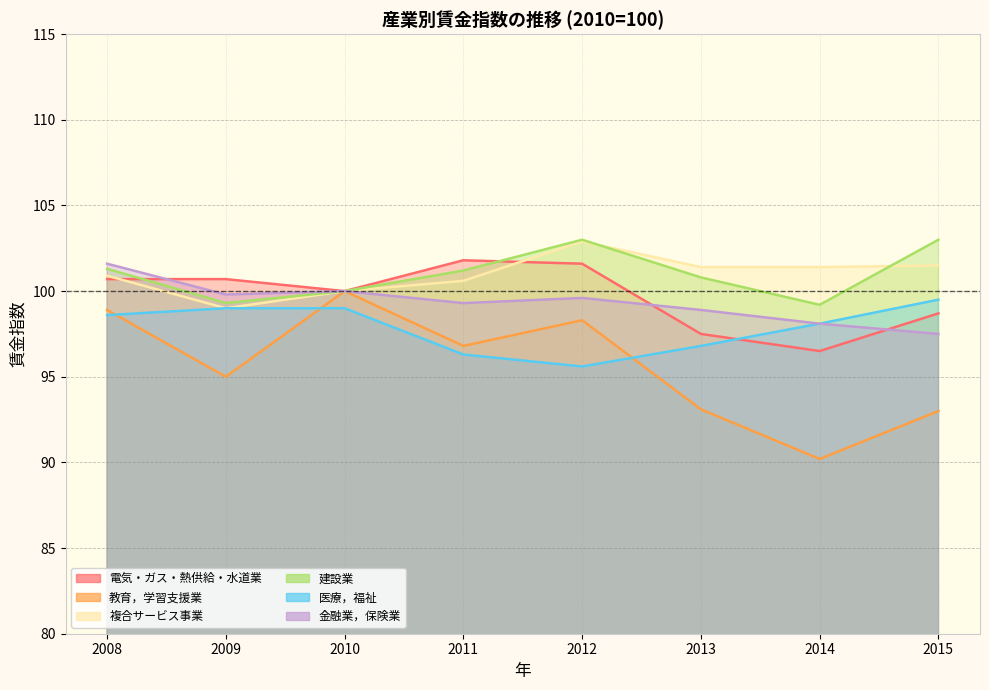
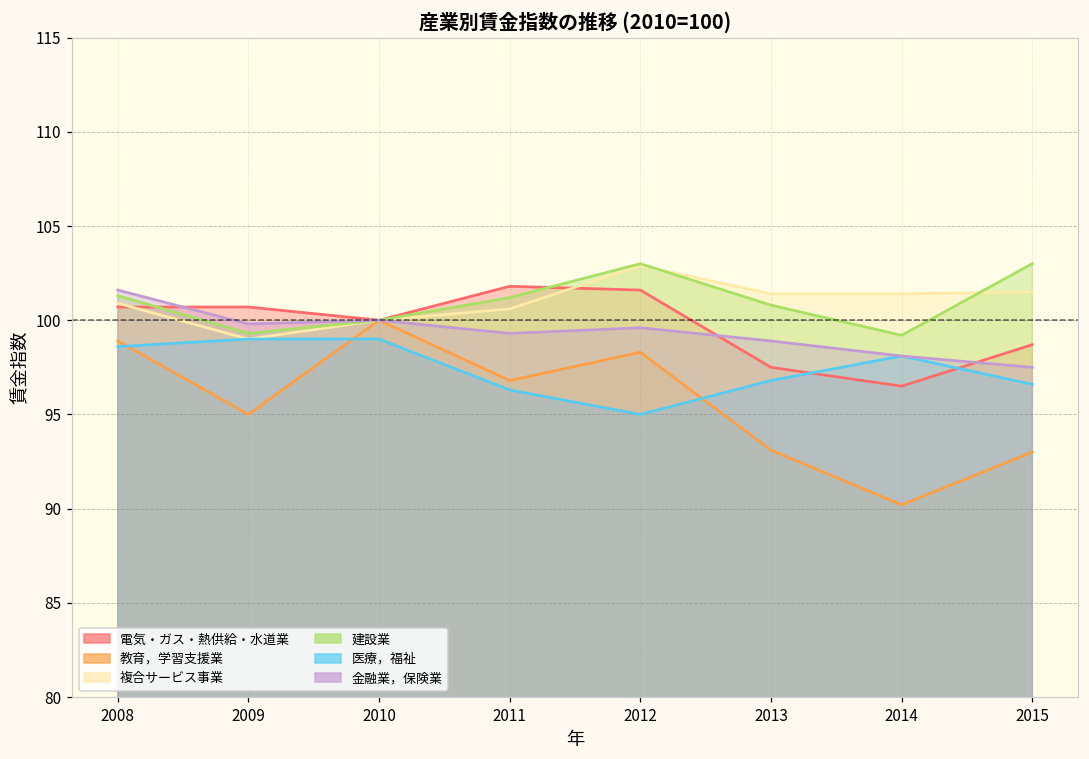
  {
    "医療，福祉": {
      "2008": 98.6,
      "2010": 99.0,
      "2011": 96.3,
-     "2012": 95.6,
+     "2012": 95.0,
      "2013": 96.8,
-     "2015": 99.5
+     "2015": 96.6
    }
  }
